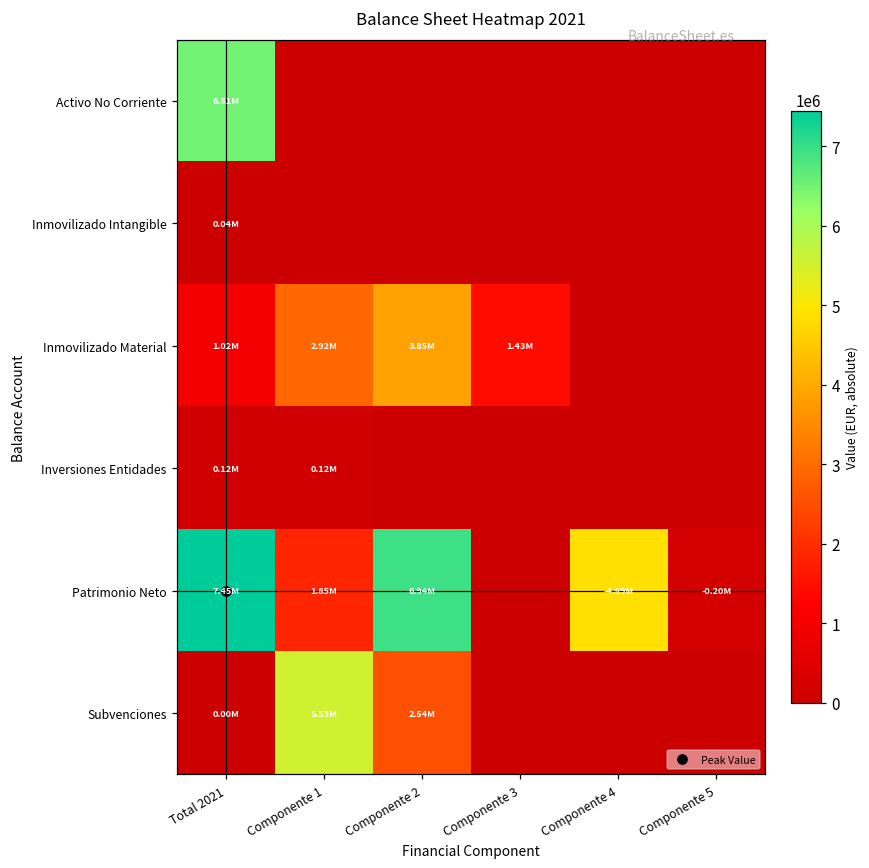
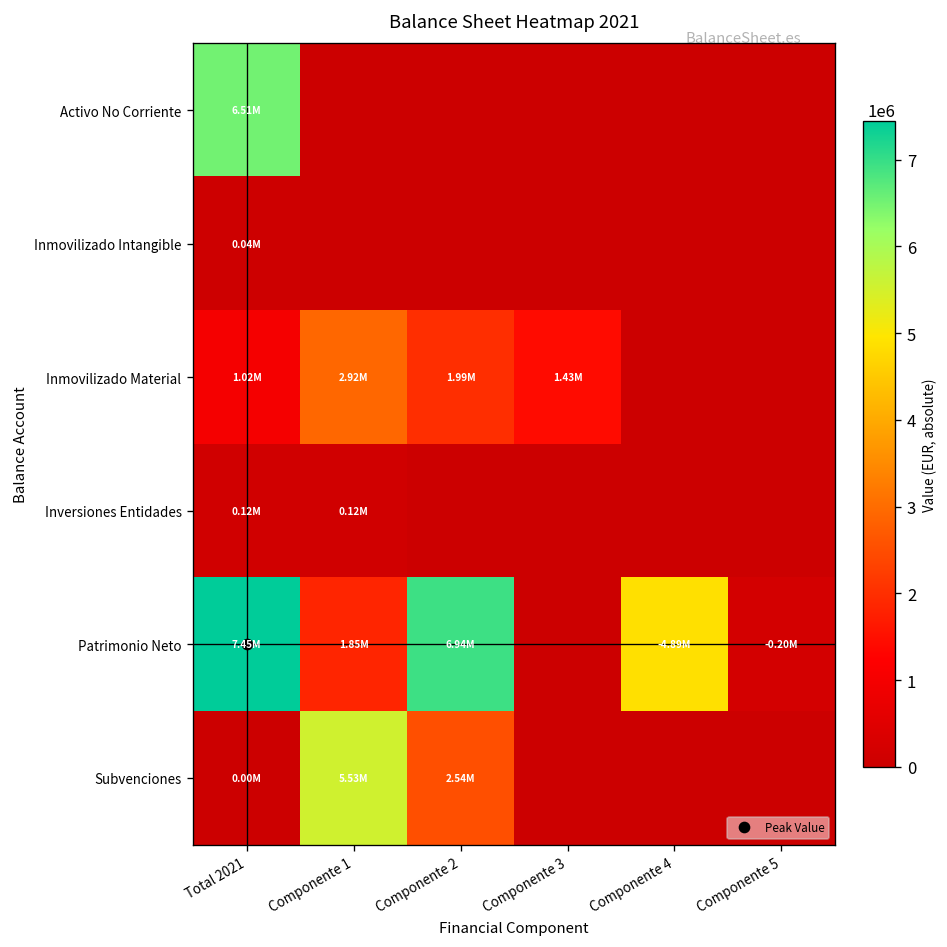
  {
    "Activo No Corriente": {
      "Total 2021": "6.51M"
    },
    "Inmovilizado Intangible": {
      "Total 2021": "0.04M"
    },
    "Inmovilizado Material": {
      "Total 2021": "1.02M",
      "Componente 1": "2.92M",
-     "Componente 2": "3.85M",
+     "Componente 2": "1.99M",
      "Componente 3": "1.43M"
    },
    "Inversiones Entidades": {
      "Total 2021": "0.12M",
      "Componente 1": "0.12M"
    },
    "Patrimonio Neto": {
      "Componente 1": "1.85M",
      "Componente 2": "6.94M",
      "Componente 4": "-4.89M",
      "Componente 5": "-0.20M"
    },
    "Subvenciones": {
      "Total 2021": "0.00M",
      "Componente 1": "5.53M",
      "Componente 2": "2.54M"
    }
  }
